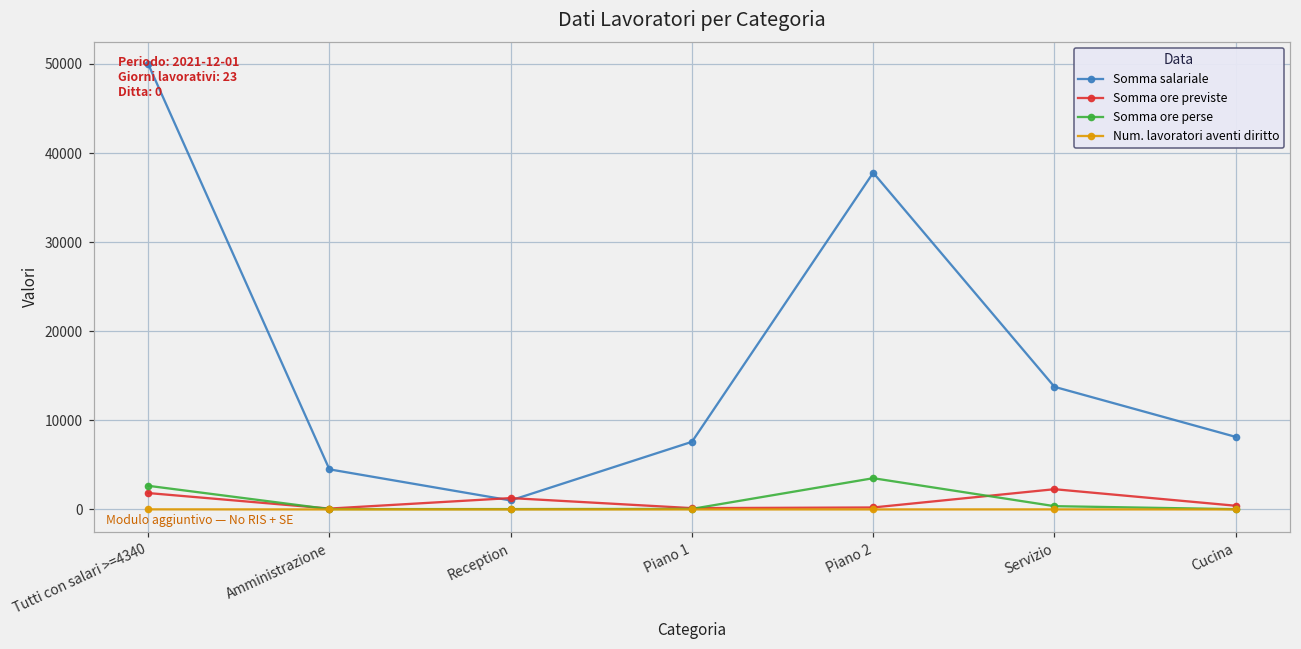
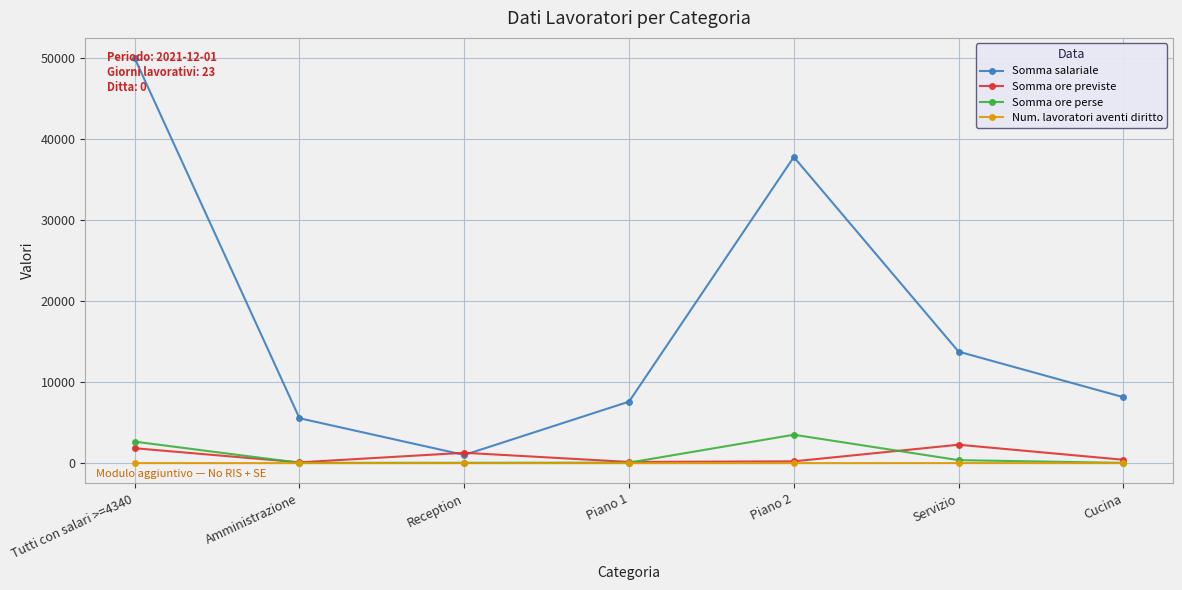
  {
    "Somma salariale": {
-     "Amministrazione": 5000,
+     "Amministrazione": 6000,
      "Piano 1": 8000,
      "Piano 2": 38000,
      "Servizio": 14000,
      "Cucina": 8000
    },
    "Somma ore previste": {
      "Tutti con salari >=4340": 2000,
      "Servizio": 2000,
      "Cucina": 0
    },
    "Somma ore perse": {
      "Tutti con salari >=4340": 3000,
      "Piano 2": 4000,
      "Servizio": 0
    },
    "Num. lavoratori aventi diritto": {
      "Tutti con salari >=4340": 0,
      "Servizio": 0
    }
  }
